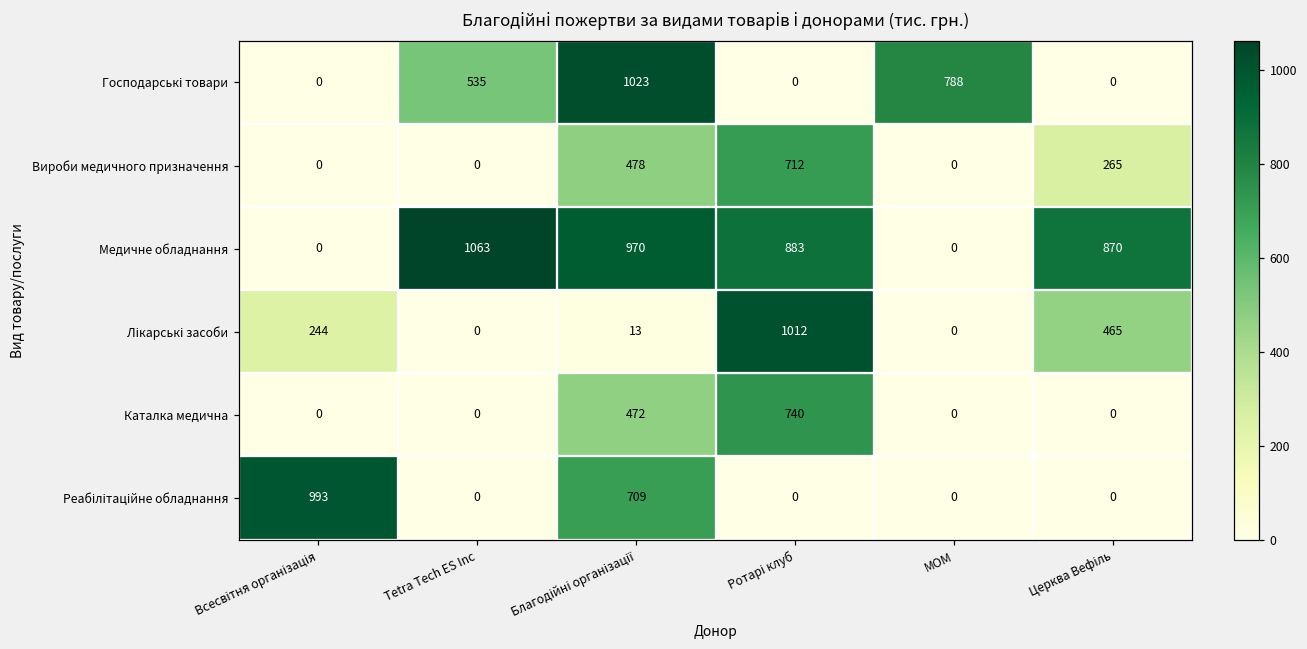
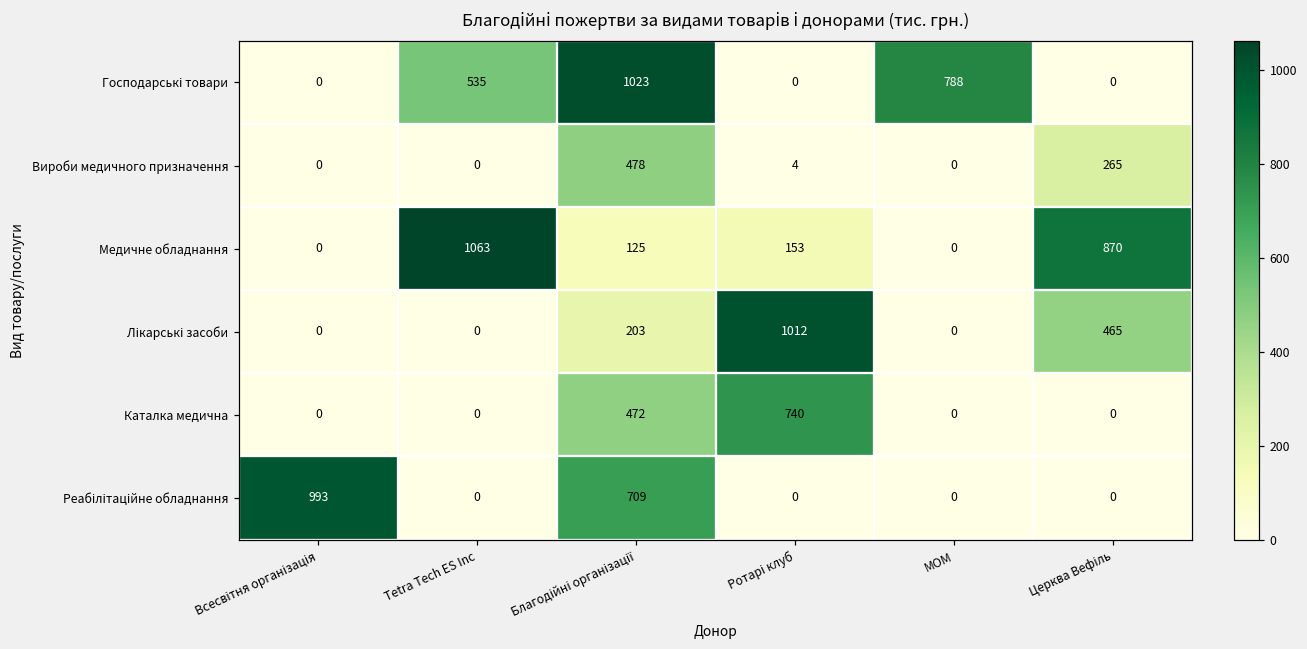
  {
    "Господарські товари": {
      "Всесвітня організація": 0,
      "Tetra Tech ES Inc": 535,
      "Благодійні організації": 1023,
      "Ротарі клуб": 0,
      "МОМ": 788,
      "Церква Вефіль": 0
    },
    "Вироби медичного призначення": {
      "Всесвітня організація": 0,
      "Tetra Tech ES Inc": 0,
      "Благодійні організації": 478,
-     "Ротарі клуб": 712,
+     "Ротарі клуб": 4,
      "МОМ": 0,
      "Церква Вефіль": 265
    },
    "Медичне обладнання": {
      "Всесвітня організація": 0,
      "Tetra Tech ES Inc": 1063,
-     "Благодійні організації": 970,
-     "Ротарі клуб": 883,
+     "Благодійні організації": 125,
+     "Ротарі клуб": 153,
      "МОМ": 0,
      "Церква Вефіль": 870
    },
    "Лікарські засоби": {
-     "Всесвітня організація": 244,
+     "Всесвітня організація": 0,
      "Tetra Tech ES Inc": 0,
-     "Благодійні організації": 13,
+     "Благодійні організації": 203,
      "Ротарі клуб": 1012,
      "МОМ": 0,
      "Церква Вефіль": 465
    },
    "Каталка медична": {
      "Всесвітня організація": 0,
      "Tetra Tech ES Inc": 0,
      "Благодійні організації": 472,
      "Ротарі клуб": 740,
      "МОМ": 0,
      "Церква Вефіль": 0
    },
    "Реабілітаційне обладнання": {
      "Всесвітня організація": 993,
      "Tetra Tech ES Inc": 0,
      "Благодійні організації": 709,
      "Ротарі клуб": 0,
      "МОМ": 0,
      "Церква Вефіль": 0
    }
  }
